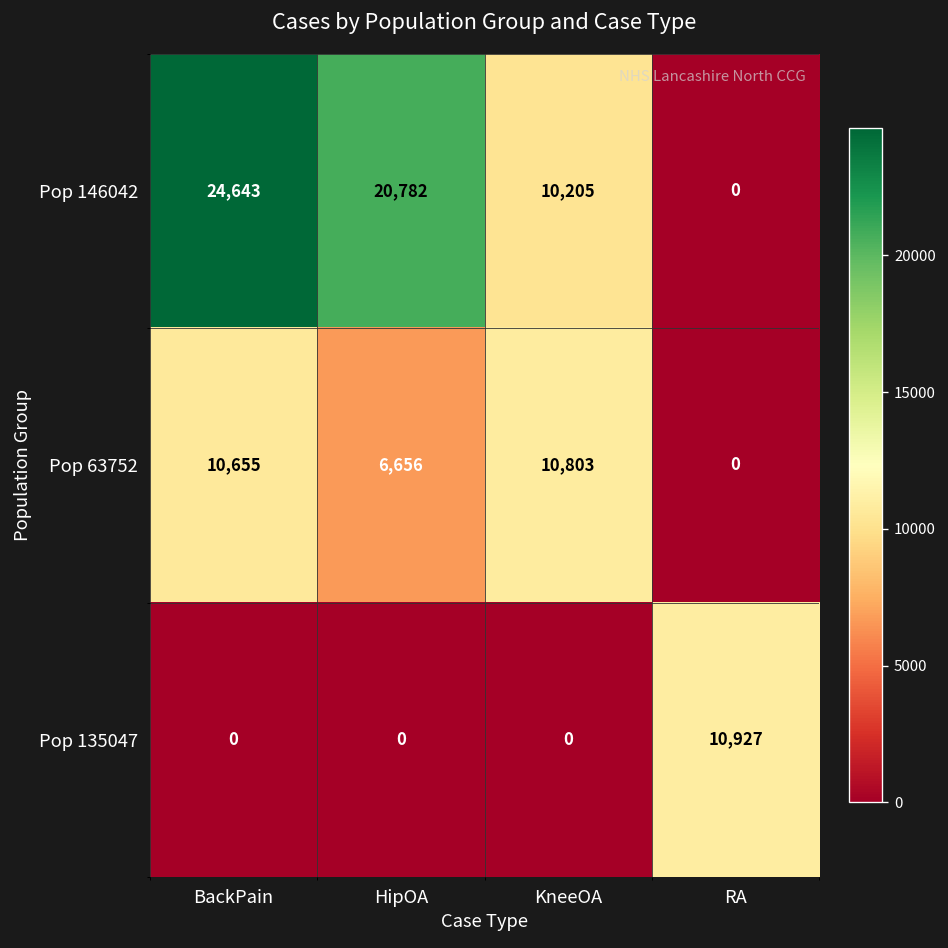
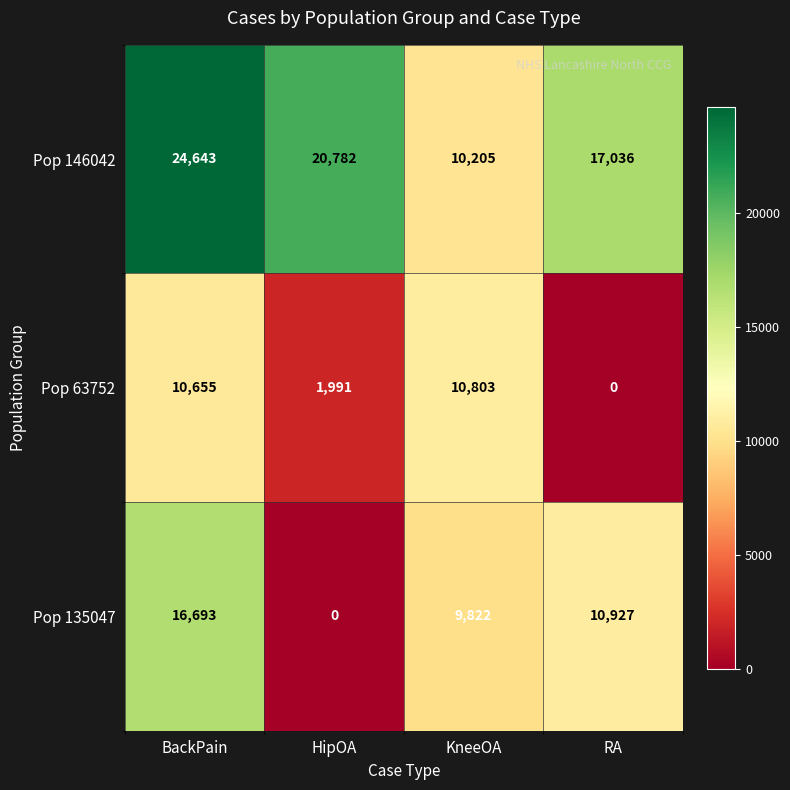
  {
    "Pop 146042": {
      "BackPain": "24,643",
      "HipOA": "20,782",
      "KneeOA": "10,205",
-     "RA": "0"
+     "RA": "17,036"
    },
    "Pop 63752": {
      "BackPain": "10,655",
-     "HipOA": "6,656",
+     "HipOA": "1,991",
      "KneeOA": "10,803",
      "RA": "0"
    },
    "Pop 135047": {
-     "BackPain": "0",
+     "BackPain": "16,693",
      "HipOA": "0",
-     "KneeOA": "0",
+     "KneeOA": "9,822",
      "RA": "10,927"
    }
  }
